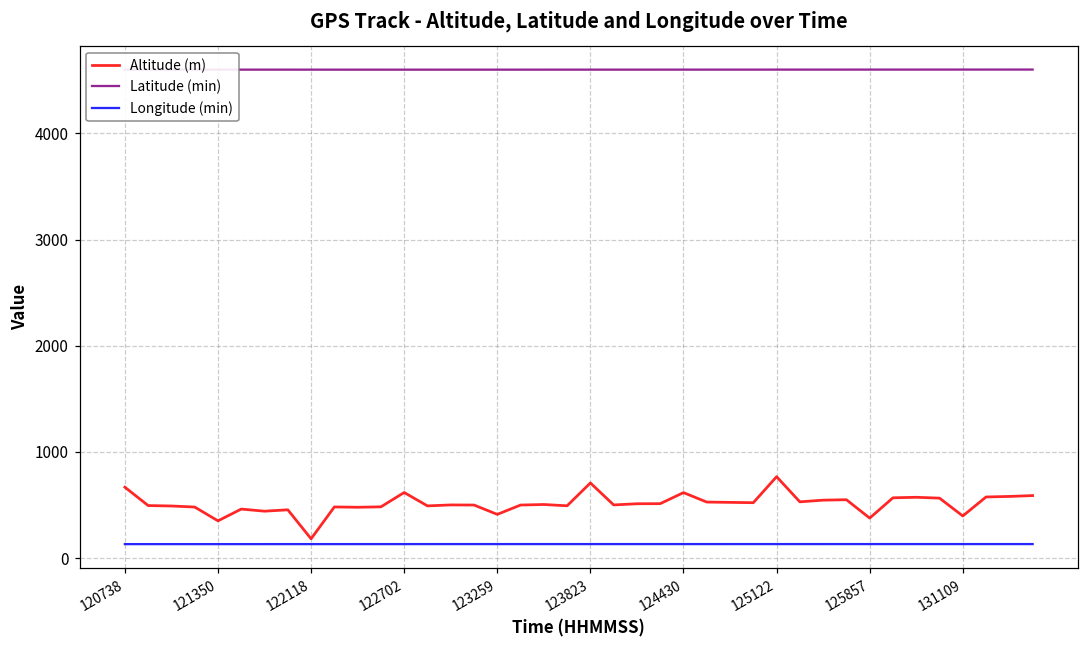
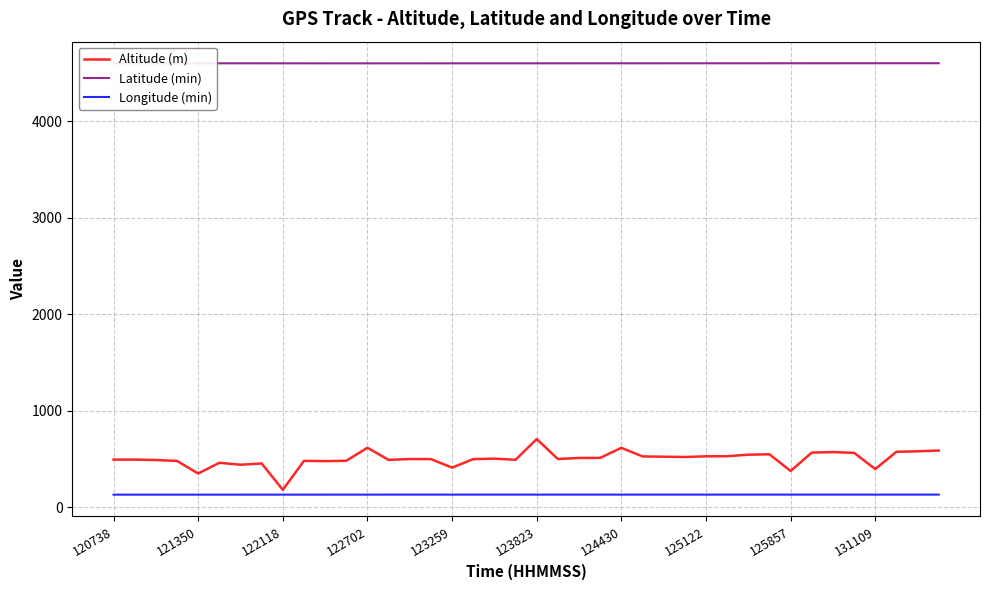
  {
    "Altitude (m)": {
-     "120738": 700,
+     "120738": 500,
      "121350": 400,
      "122118": 200,
      "122702": 600,
      "123259": 400,
      "123823": 700,
      "124430": 600,
-     "125122": 800,
+     "125122": 500,
      "125857": 400,
      "131109": 400
    },
    "Latitude (min)": {
      "122118": 4600,
      "122702": 4600,
      "123259": 4600,
      "123823": 4600,
      "124430": 4600,
      "125122": 4600,
      "125857": 4600,
      "131109": 4600
    },
    "Longitude (min)": {
      "120738": 100,
      "121350": 100,
      "122118": 100,
      "122702": 100,
      "123259": 100,
      "123823": 100,
      "124430": 100,
      "125122": 100,
      "125857": 100,
      "131109": 100
    }
  }
